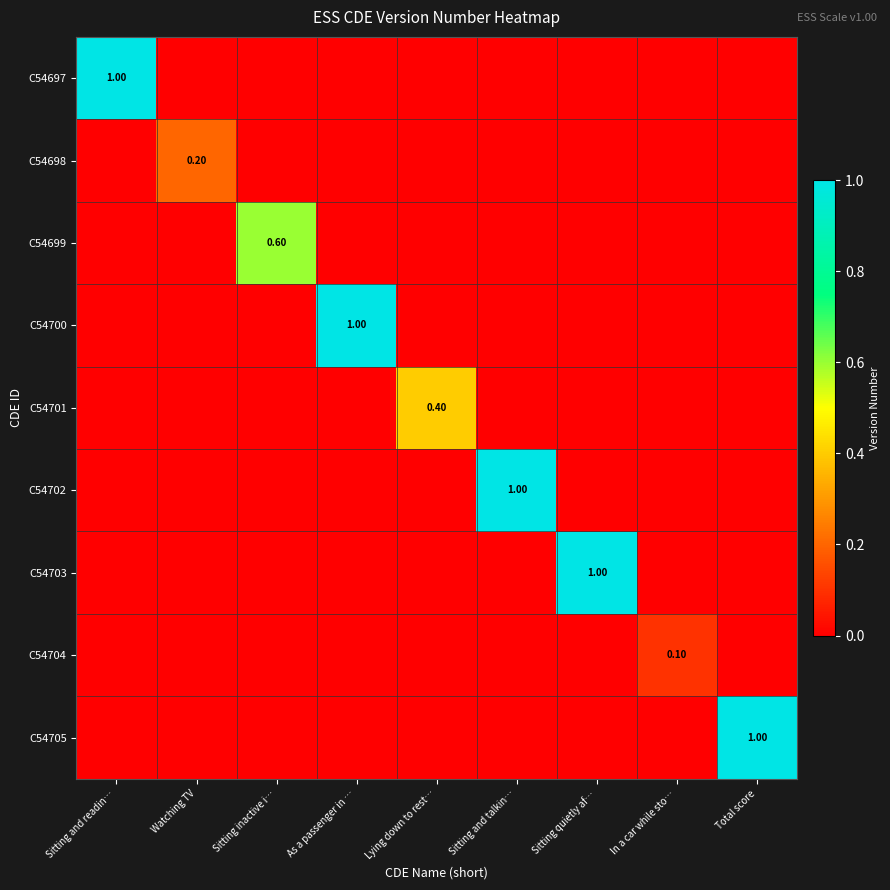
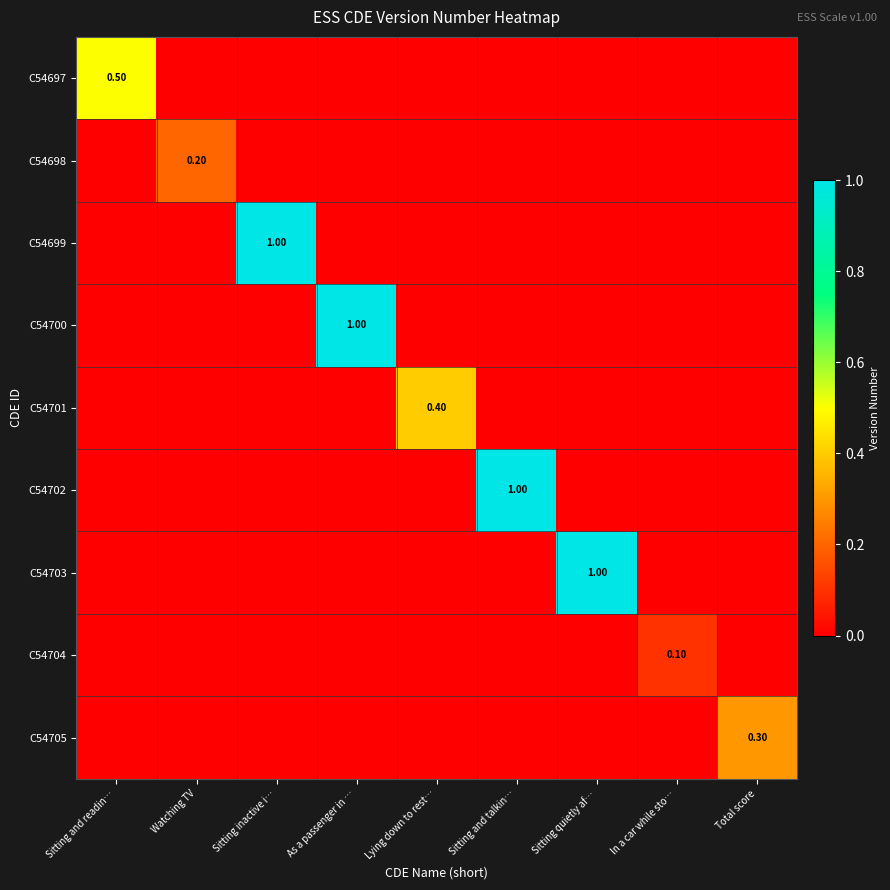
  {
    "C54697": {
-     "Sitting and readin…": 1.00
+     "Sitting and readin…": 0.50
    },
    "C54698": {
      "Watching TV": 0.20
    },
    "C54699": {
-     "Sitting inactive i…": 0.60
+     "Sitting inactive i…": 1.00
    },
    "C54700": {
      "As a passenger in …": 1.00
    },
    "C54701": {
      "Lying down to rest…": 0.40
    },
    "C54702": {
      "Sitting and talkin…": 1.00
    },
    "C54703": {
      "Sitting quietly af…": 1.00
    },
    "C54704": {
      "In a car while sto…": 0.10
    },
    "C54705": {
-     "Total score": 1.00
+     "Total score": 0.30
    }
  }
